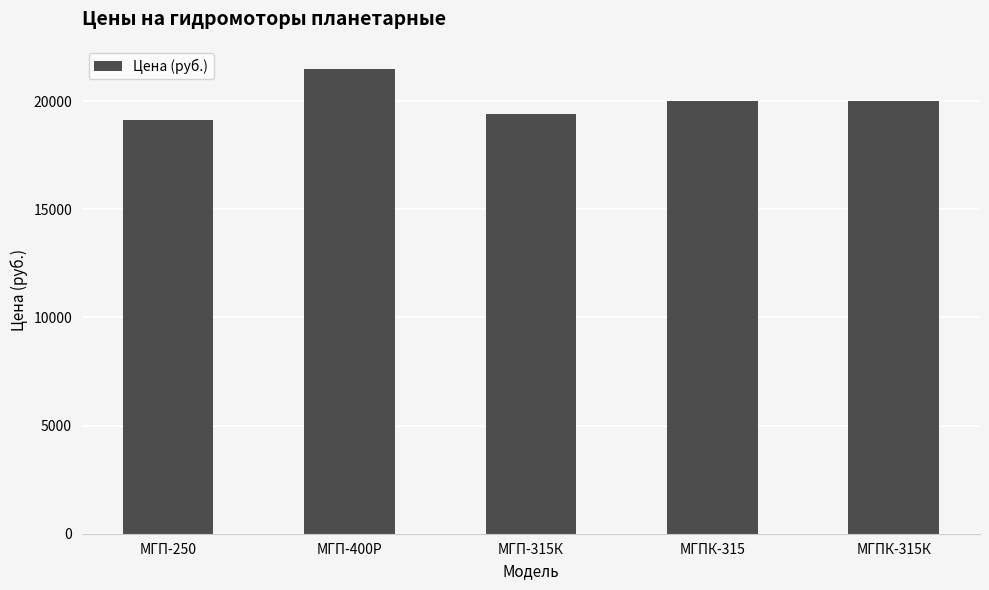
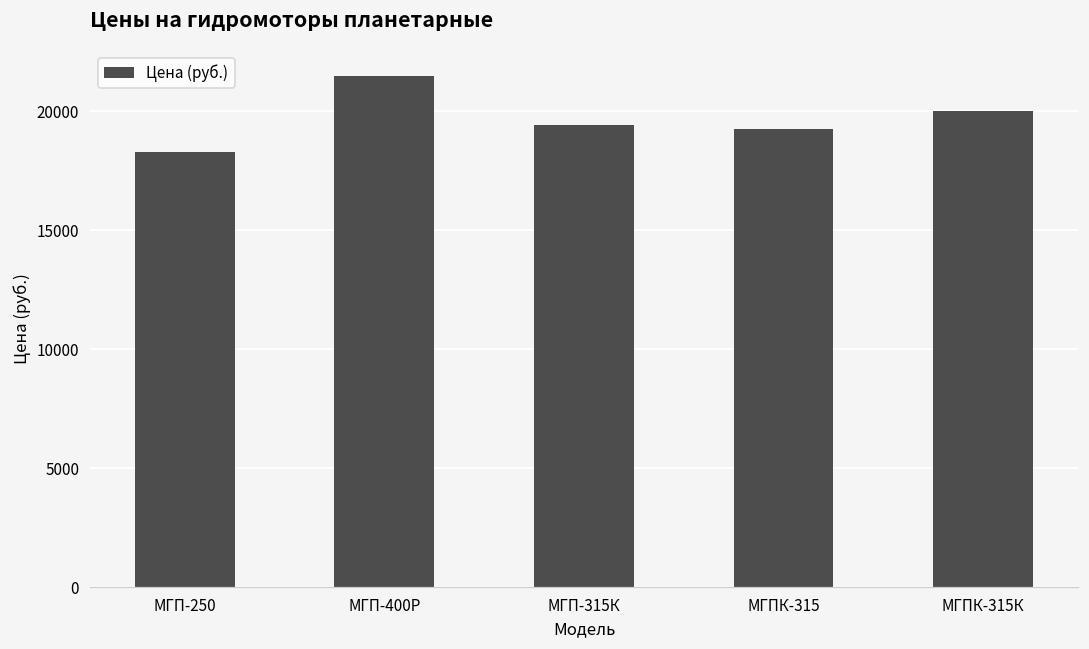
  {
-   "МГП-250": 19100,
+   "МГП-250": 18300,
    "МГП-400Р": 21500,
    "МГП-315К": 19400,
-   "МГПК-315": 20000,
+   "МГПК-315": 19200,
    "МГПК-315К": 20000
  }
